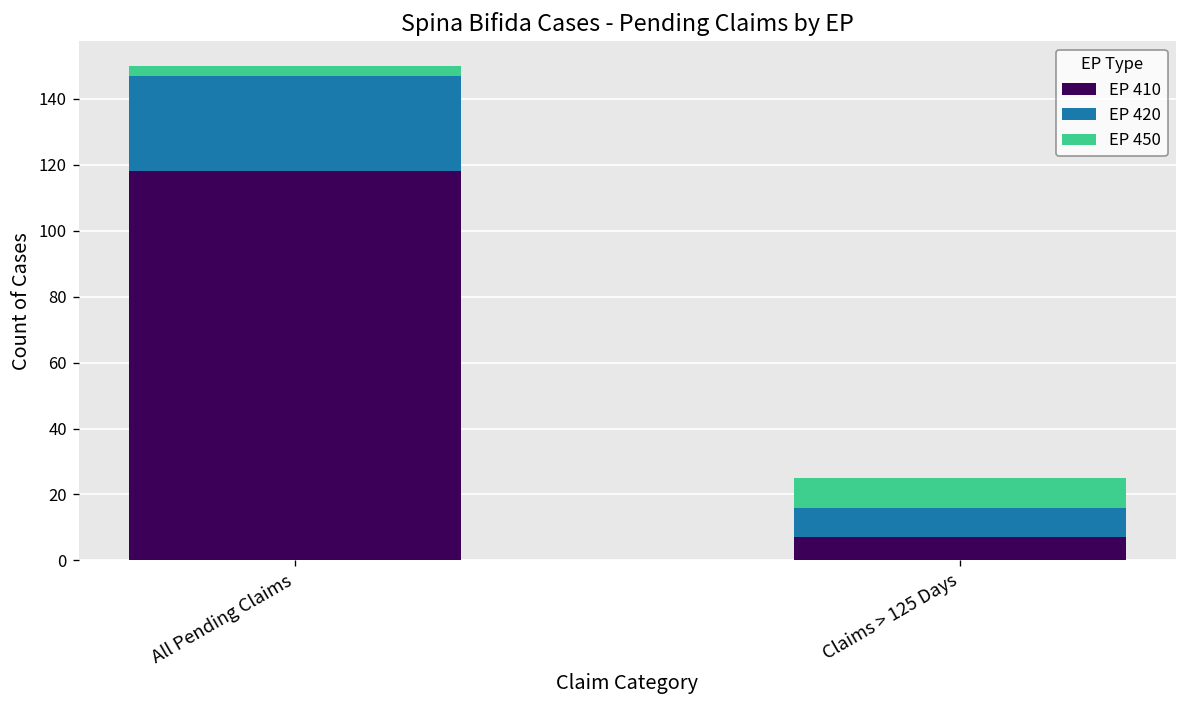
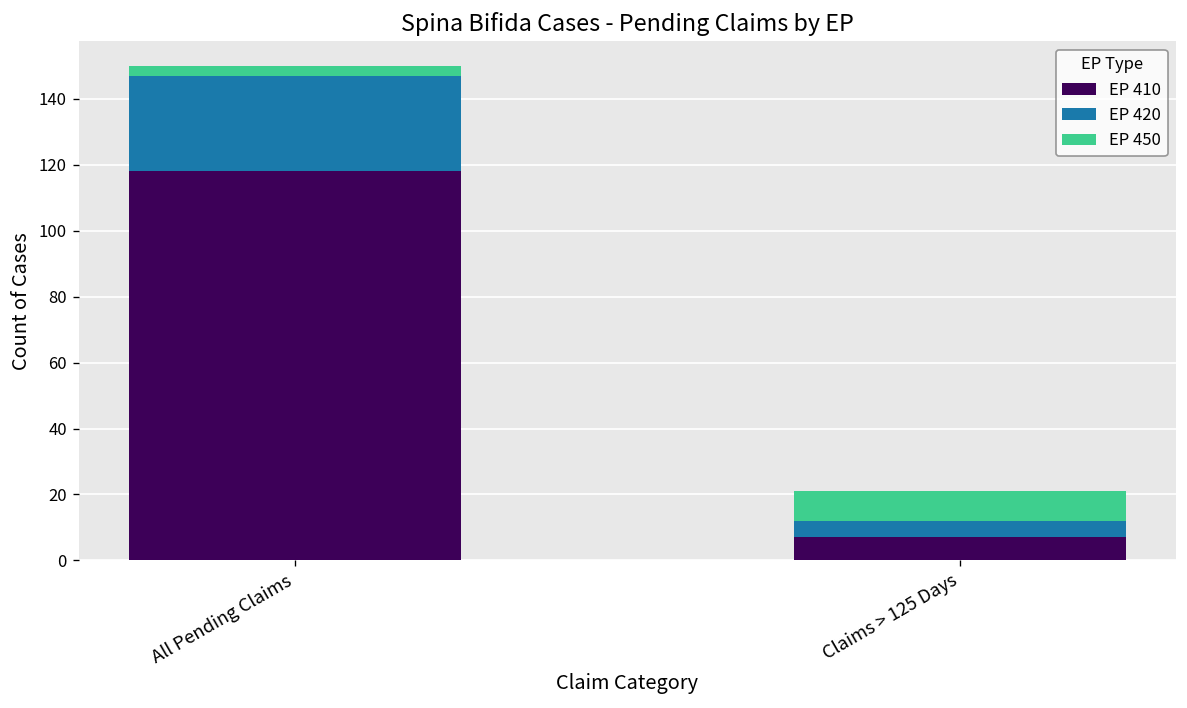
  {
    "EP 410": {
      "All Pending Claims": 118,
      "Claims > 125 Days": 7
    },
    "EP 420": {
      "All Pending Claims": 29,
-     "Claims > 125 Days": 9
+     "Claims > 125 Days": 5
    },
    "EP 450": {
      "All Pending Claims": 3,
      "Claims > 125 Days": 9
    }
  }
